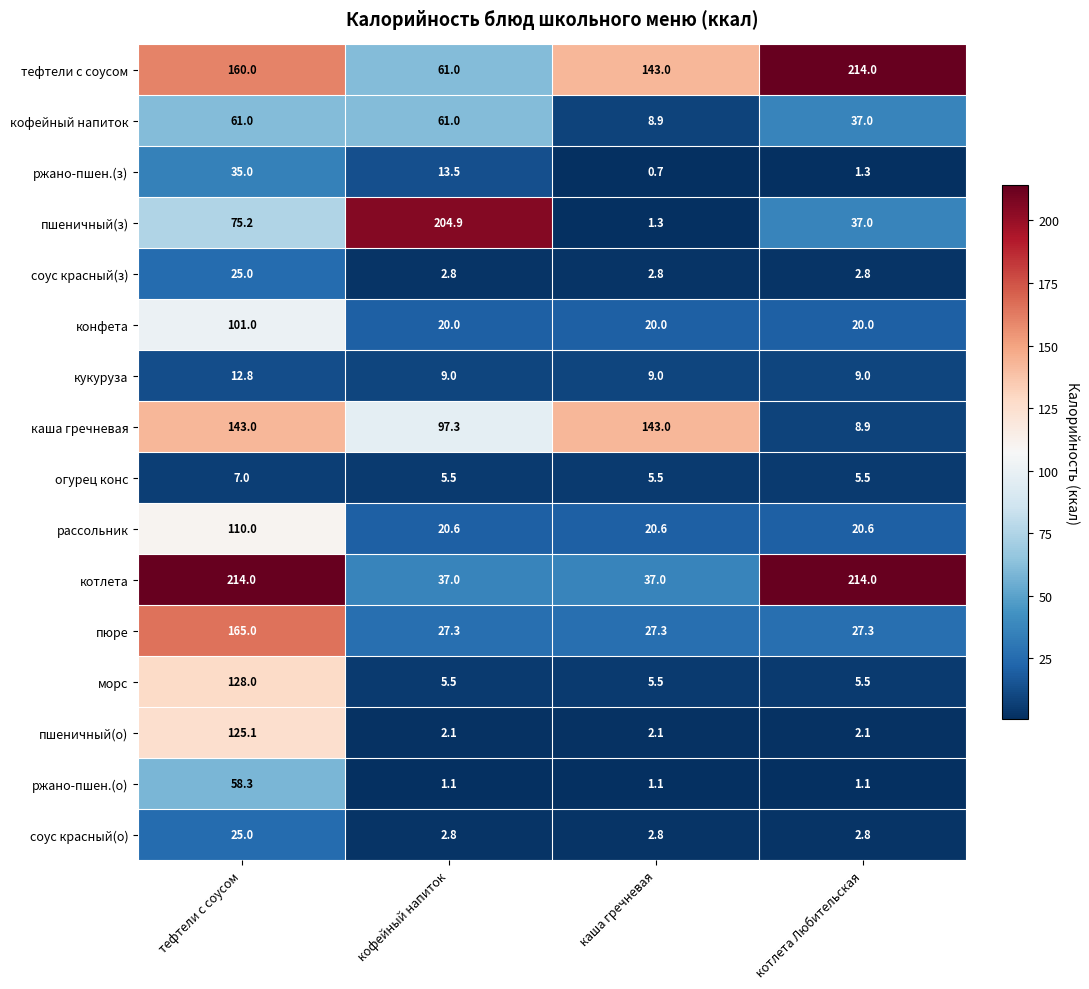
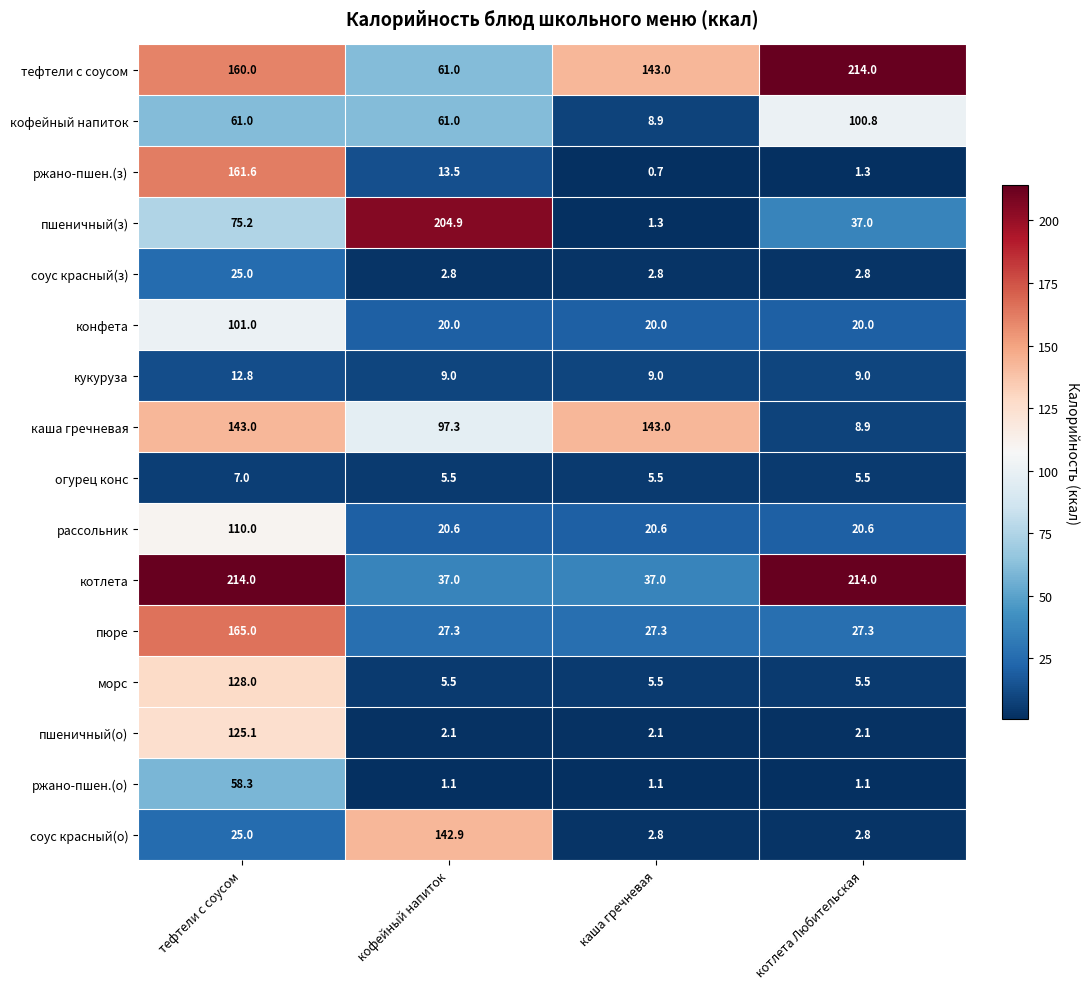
  {
    "тефтели с соусом": {
      "тефтели с соусом": 160.0,
      "кофейный напиток": 61.0,
      "каша гречневая": 143.0,
      "котлета Любительская": 214.0
    },
    "кофейный напиток": {
      "тефтели с соусом": 61.0,
      "кофейный напиток": 61.0,
      "каша гречневая": 8.9,
-     "котлета Любительская": 37.0
+     "котлета Любительская": 100.8
    },
    "ржано-пшен.(з)": {
-     "тефтели с соусом": 35.0,
+     "тефтели с соусом": 161.6,
      "кофейный напиток": 13.5,
      "каша гречневая": 0.7,
      "котлета Любительская": 1.3
    },
    "пшеничный(з)": {
      "тефтели с соусом": 75.2,
      "кофейный напиток": 204.9,
      "каша гречневая": 1.3,
      "котлета Любительская": 37.0
    },
    "соус красный(з)": {
      "тефтели с соусом": 25.0,
      "кофейный напиток": 2.8,
      "каша гречневая": 2.8,
      "котлета Любительская": 2.8
    },
    "конфета": {
      "тефтели с соусом": 101.0,
      "кофейный напиток": 20.0,
      "каша гречневая": 20.0,
      "котлета Любительская": 20.0
    },
    "кукуруза": {
      "тефтели с соусом": 12.8,
      "кофейный напиток": 9.0,
      "каша гречневая": 9.0,
      "котлета Любительская": 9.0
    },
    "каша гречневая": {
      "тефтели с соусом": 143.0,
      "кофейный напиток": 97.3,
      "каша гречневая": 143.0,
      "котлета Любительская": 8.9
    },
    "огурец конс": {
      "тефтели с соусом": 7.0,
      "кофейный напиток": 5.5,
      "каша гречневая": 5.5,
      "котлета Любительская": 5.5
    },
    "рассольник": {
      "тефтели с соусом": 110.0,
      "кофейный напиток": 20.6,
      "каша гречневая": 20.6,
      "котлета Любительская": 20.6
    },
    "котлета": {
      "тефтели с соусом": 214.0,
      "кофейный напиток": 37.0,
      "каша гречневая": 37.0,
      "котлета Любительская": 214.0
    },
    "пюре": {
      "тефтели с соусом": 165.0,
      "кофейный напиток": 27.3,
      "каша гречневая": 27.3,
      "котлета Любительская": 27.3
    },
    "морс": {
      "тефтели с соусом": 128.0,
      "кофейный напиток": 5.5,
      "каша гречневая": 5.5,
      "котлета Любительская": 5.5
    },
    "пшеничный(о)": {
      "тефтели с соусом": 125.1,
      "кофейный напиток": 2.1,
      "каша гречневая": 2.1,
      "котлета Любительская": 2.1
    },
    "ржано-пшен.(о)": {
      "тефтели с соусом": 58.3,
      "кофейный напиток": 1.1,
      "каша гречневая": 1.1,
      "котлета Любительская": 1.1
    },
    "соус красный(о)": {
      "тефтели с соусом": 25.0,
-     "кофейный напиток": 2.8,
+     "кофейный напиток": 142.9,
      "каша гречневая": 2.8,
      "котлета Любительская": 2.8
    }
  }
